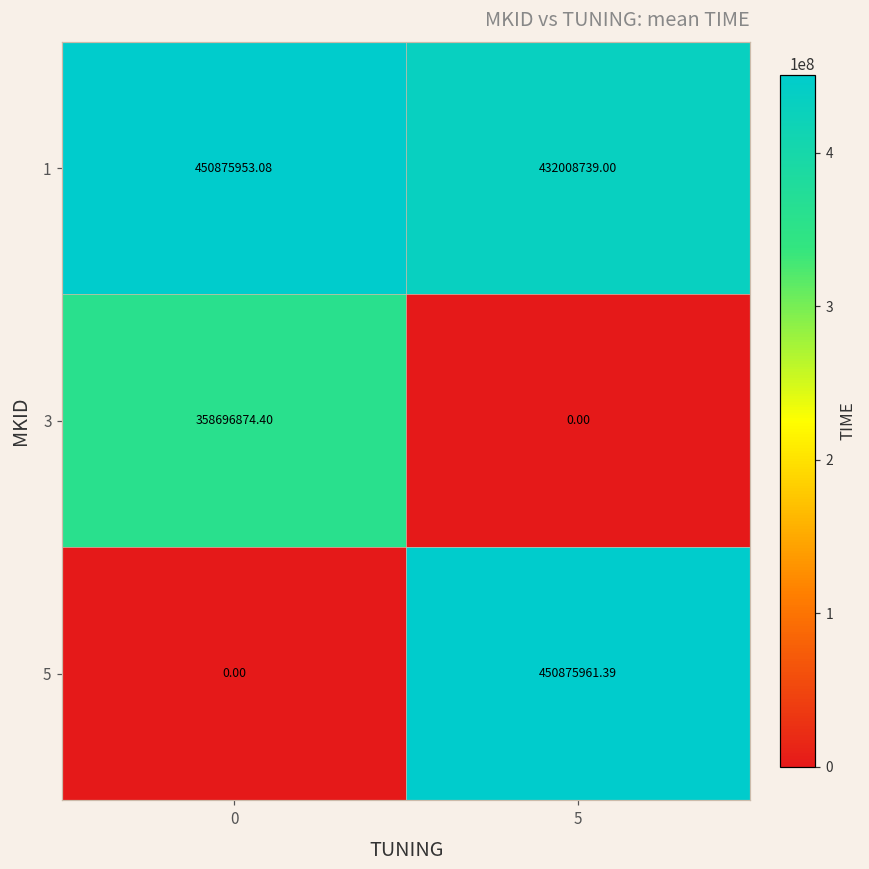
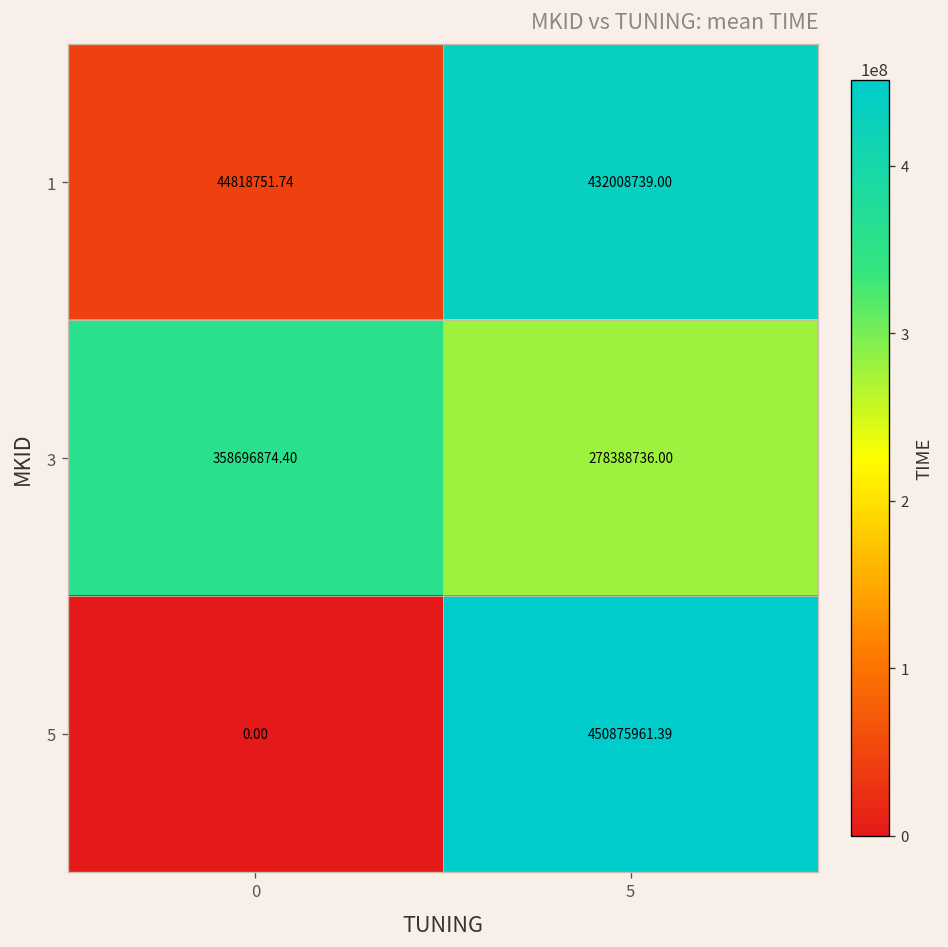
  {
    "1": {
-     "0": 450875953.08,
+     "0": 44818751.74,
      "5": 432008739.00
    },
    "3": {
      "0": 358696874.40,
-     "5": 0.00
+     "5": 278388736.00
    },
    "5": {
      "0": 0.00,
      "5": 450875961.39
    }
  }
